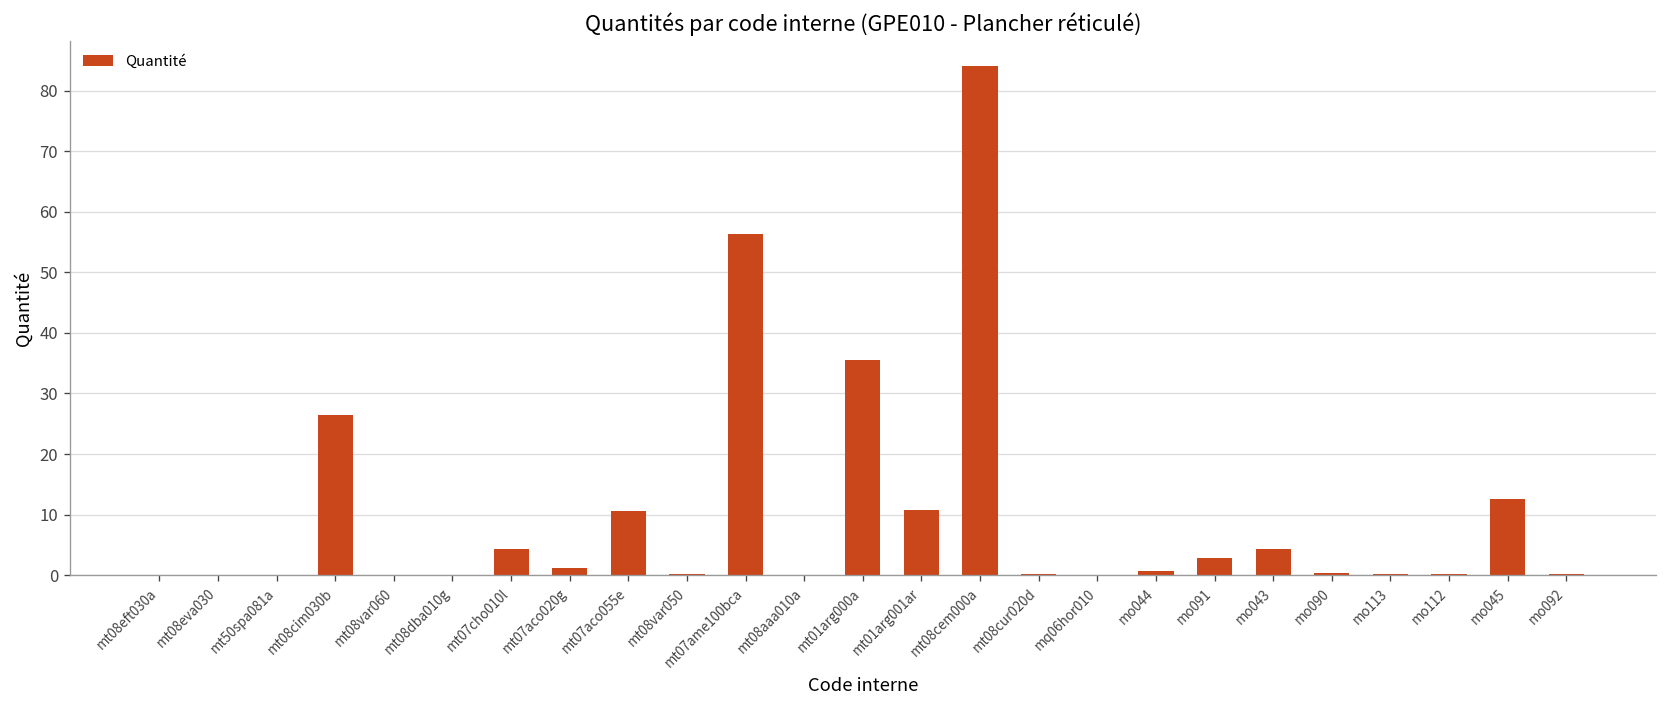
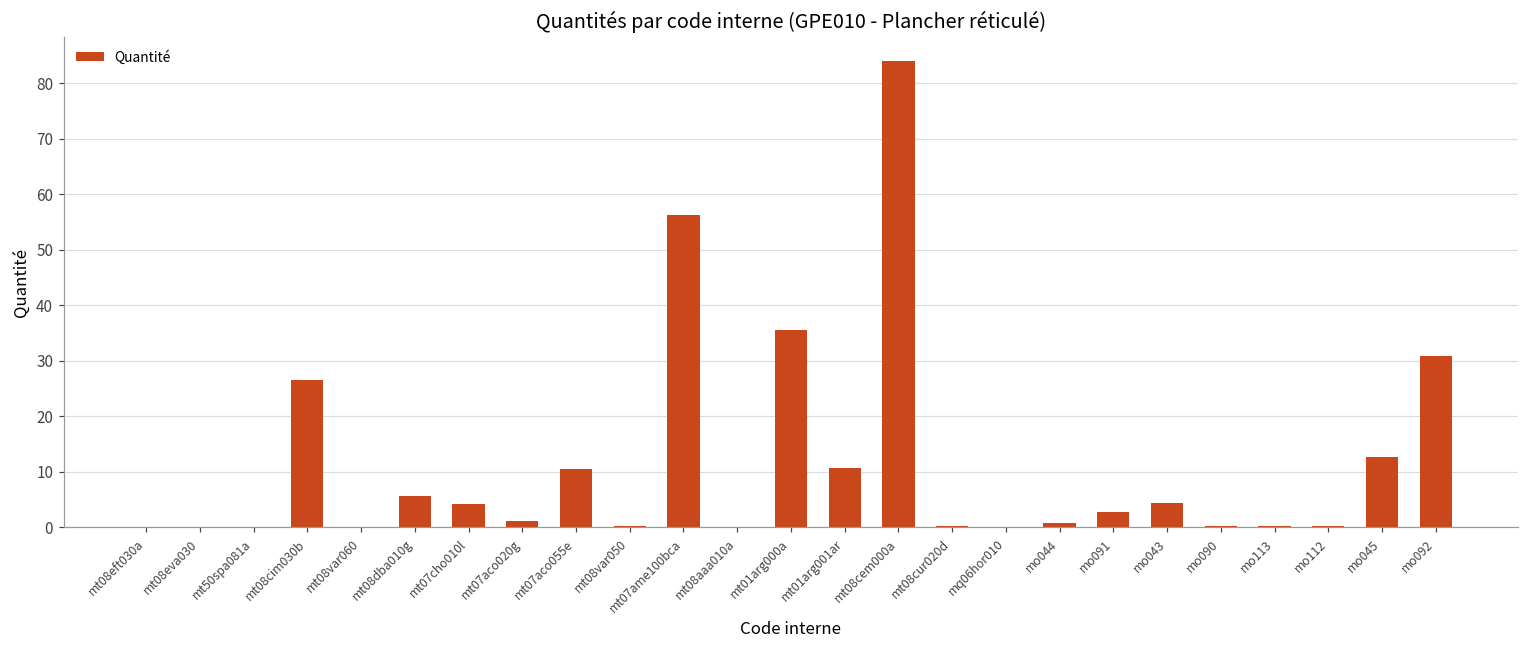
  {
    "mt08cim030b": 26,
-   "mt08dba010g": 0,
+   "mt08dba010g": 6,
    "mt07cho010l": 4,
    "mt07aco020g": 1,
    "mt07aco055e": 11,
    "mt07ame100bca": 56,
    "mt01arg000a": 36,
    "mt01arg001ar": 11,
    "mt08cem000a": 84,
    "mo044": 1,
    "mo091": 3,
    "mo043": 4,
    "mo045": 13,
-   "mo092": 0
+   "mo092": 31
  }
